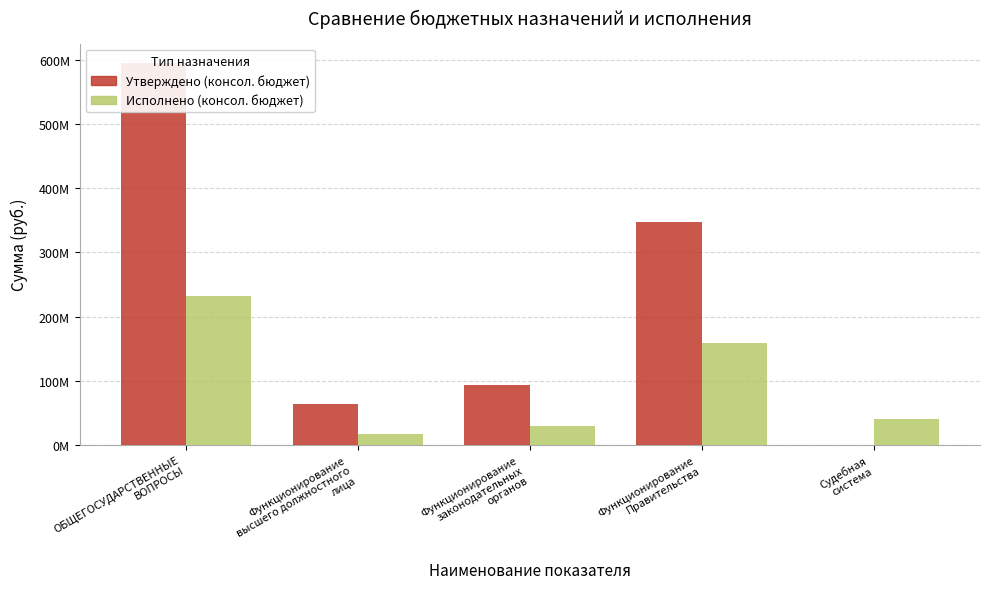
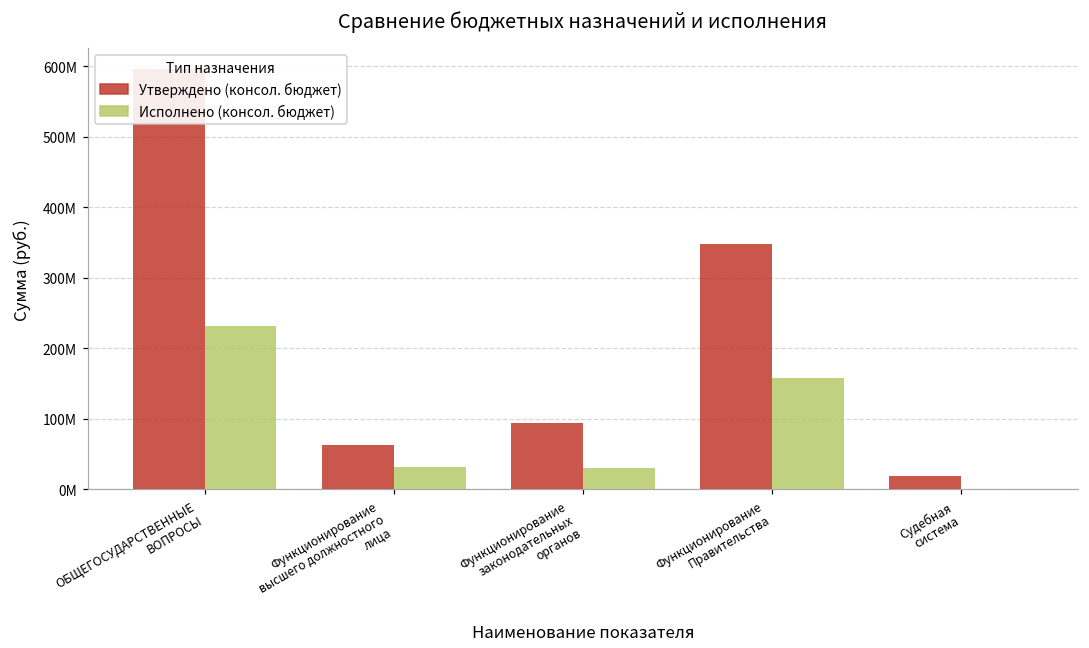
  {
    "Утверждено (консол. бюджет)": {
      "Функционирование высшего должностного лица": 60000000,
      "Функционирование законодательных органов": 90000000,
      "Функционирование Правительства": 350000000,
-     "Судебная система": 0
+     "Судебная система": 20000000
    },
    "Исполнено (консол. бюджет)": {
      "ОБЩЕГОСУДАРСТВЕННЫЕ ВОПРОСЫ": 230000000,
-     "Функционирование высшего должностного лица": 20000000,
+     "Функционирование высшего должностного лица": 30000000,
      "Функционирование законодательных органов": 30000000,
      "Функционирование Правительства": 160000000,
-     "Судебная система": 40000000
+     "Судебная система": 0
    }
  }
